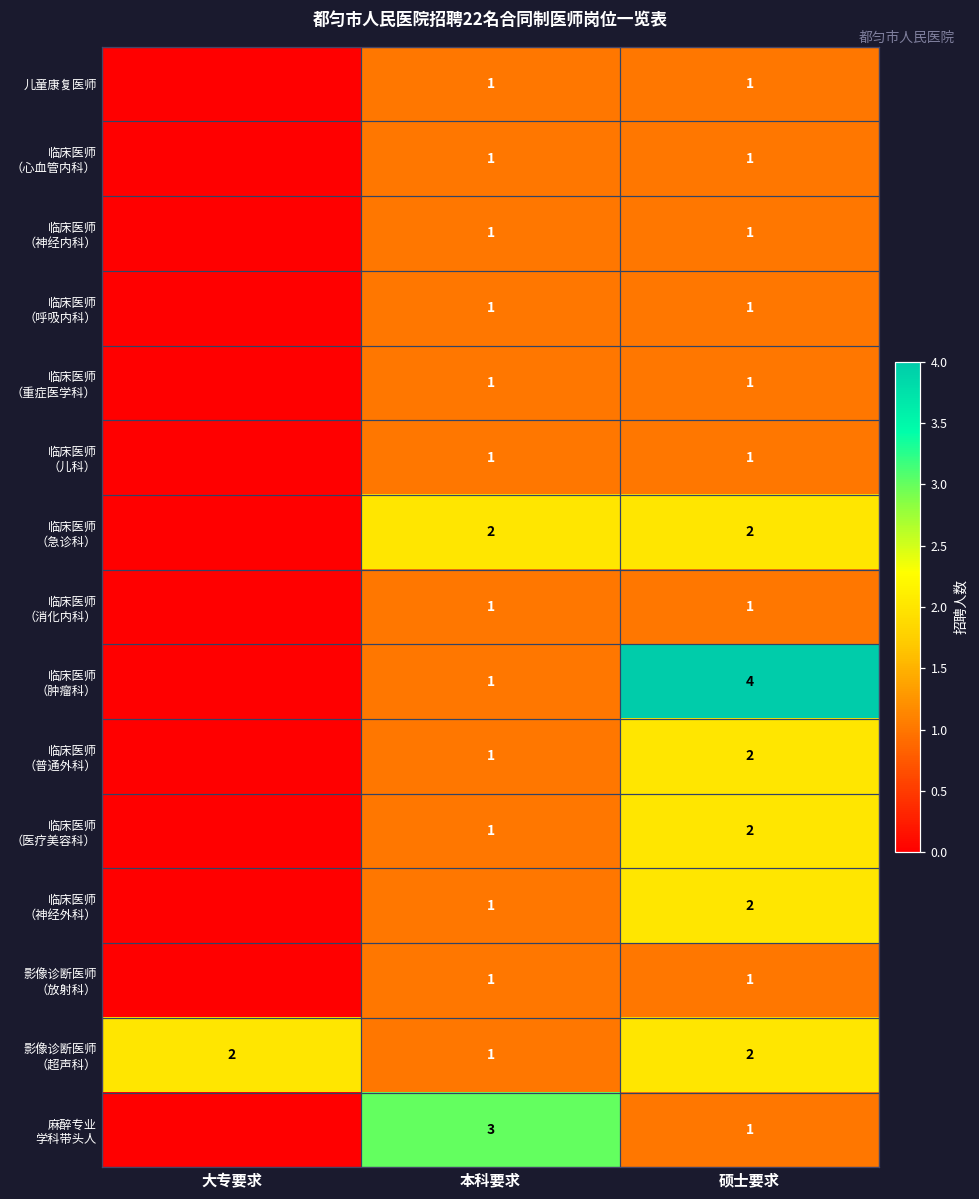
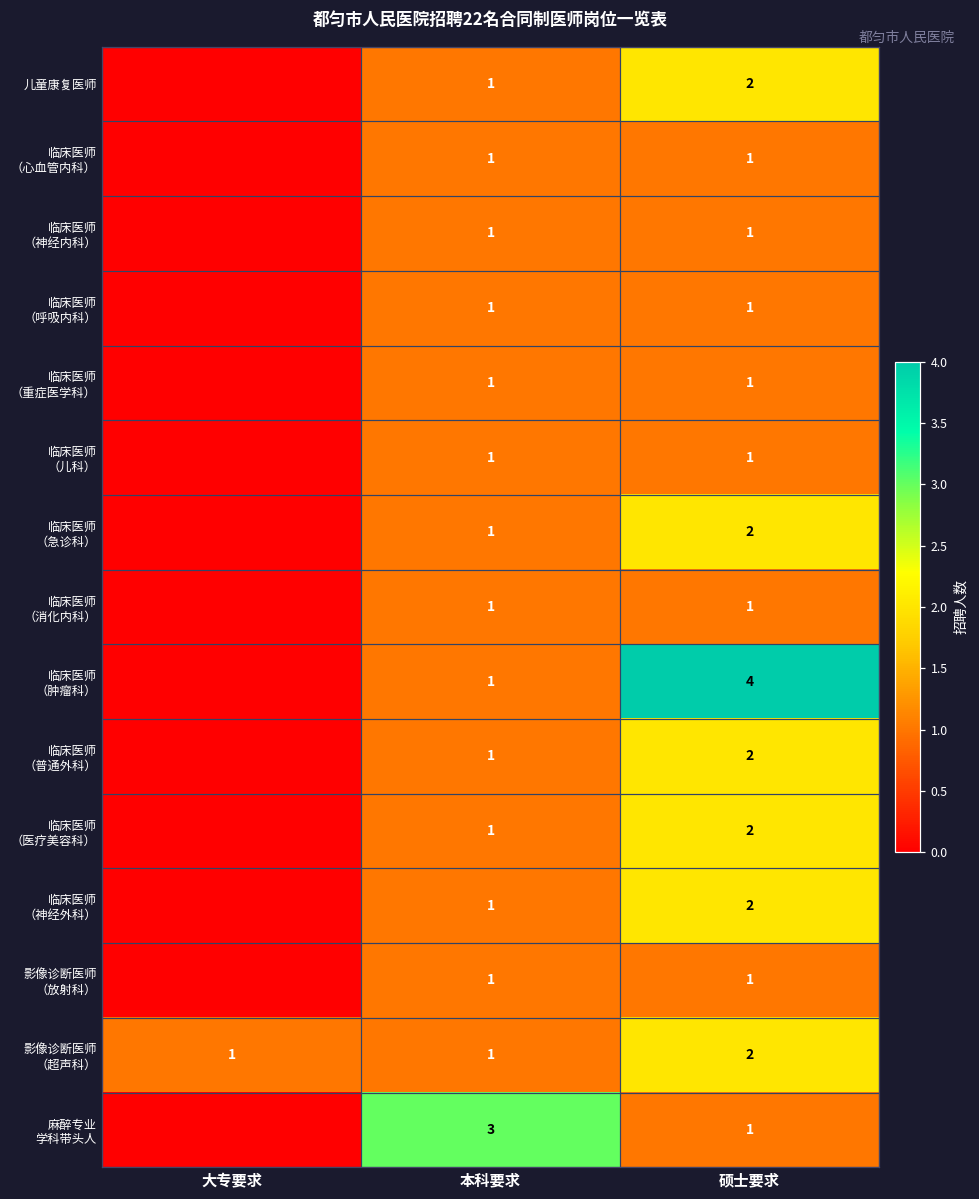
  {
    "儿童康复医师": {
      "本科要求": 1,
-     "硕士要求": 1
+     "硕士要求": 2
    },
    "临床医师 （心血管内科）": {
      "本科要求": 1,
      "硕士要求": 1
    },
    "临床医师 （神经内科）": {
      "本科要求": 1,
      "硕士要求": 1
    },
    "临床医师 （呼吸内科）": {
      "本科要求": 1,
      "硕士要求": 1
    },
    "临床医师 （重症医学科）": {
      "本科要求": 1,
      "硕士要求": 1
    },
    "临床医师 （儿科）": {
      "本科要求": 1,
      "硕士要求": 1
    },
    "临床医师 （急诊科）": {
-     "本科要求": 2,
+     "本科要求": 1,
      "硕士要求": 2
    },
    "临床医师 （消化内科）": {
      "本科要求": 1,
      "硕士要求": 1
    },
    "临床医师 （肿瘤科）": {
      "本科要求": 1,
      "硕士要求": 4
    },
    "临床医师 （普通外科）": {
      "本科要求": 1,
      "硕士要求": 2
    },
    "临床医师 （医疗美容科）": {
      "本科要求": 1,
      "硕士要求": 2
    },
    "临床医师 （神经外科）": {
      "本科要求": 1,
      "硕士要求": 2
    },
    "影像诊断医师 （放射科）": {
      "本科要求": 1,
      "硕士要求": 1
    },
    "影像诊断医师 （超声科）": {
-     "大专要求": 2,
+     "大专要求": 1,
      "本科要求": 1,
      "硕士要求": 2
    },
    "麻醉专业 学科带头人": {
      "本科要求": 3,
      "硕士要求": 1
    }
  }
